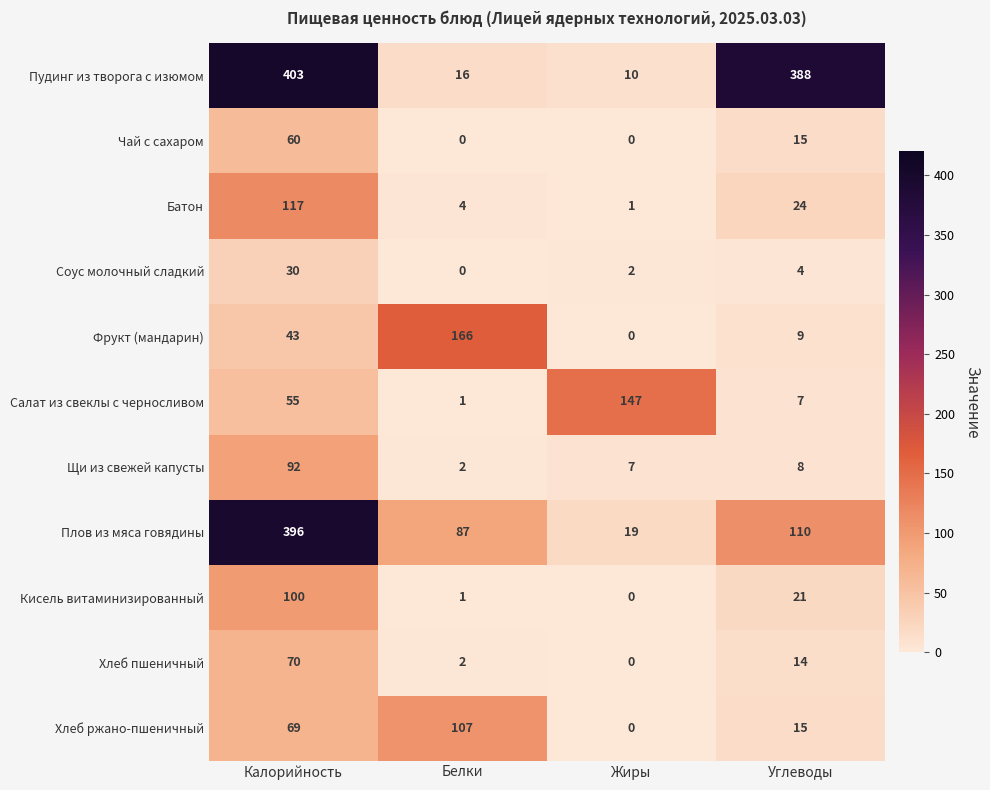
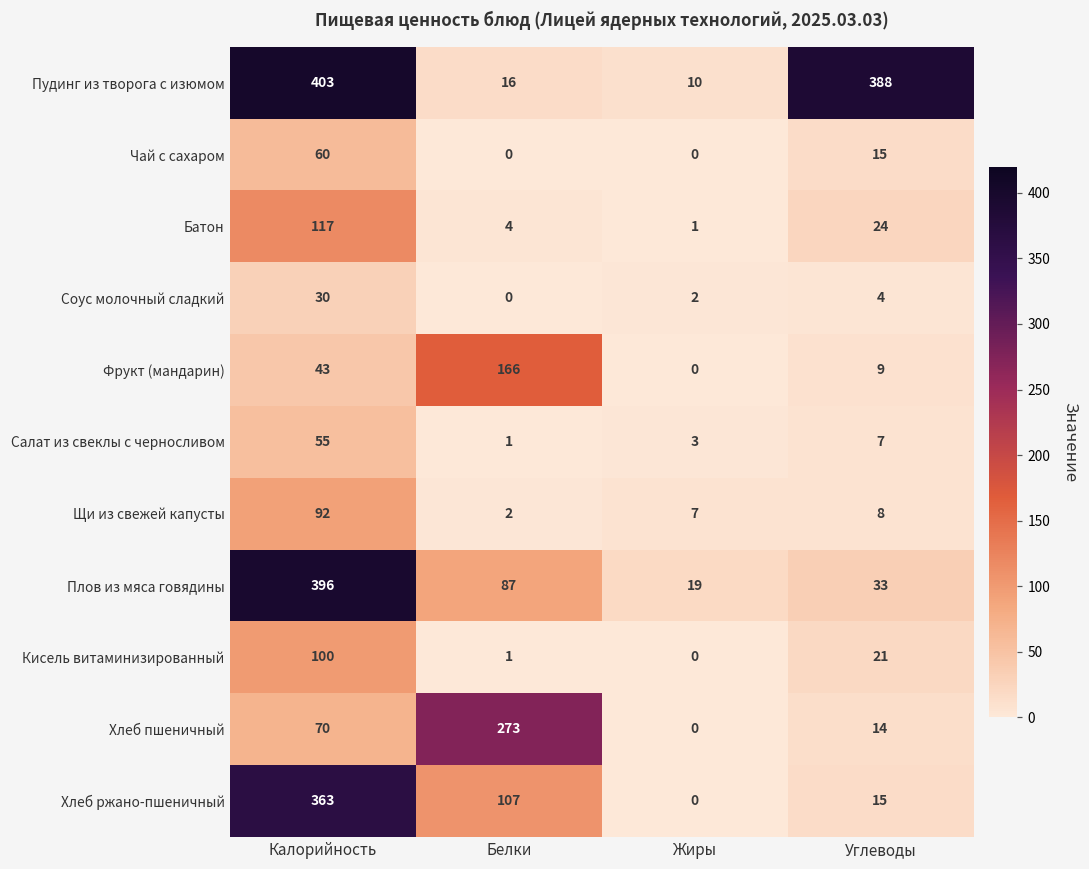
  {
    "Пудинг из творога с изюмом": {
      "Калорийность": 403,
      "Белки": 16,
      "Жиры": 10,
      "Углеводы": 388
    },
    "Чай с сахаром": {
      "Калорийность": 60,
      "Белки": 0,
      "Жиры": 0,
      "Углеводы": 15
    },
    "Батон": {
      "Калорийность": 117,
      "Белки": 4,
      "Жиры": 1,
      "Углеводы": 24
    },
    "Соус молочный сладкий": {
      "Калорийность": 30,
      "Белки": 0,
      "Жиры": 2,
      "Углеводы": 4
    },
    "Фрукт (мандарин)": {
      "Калорийность": 43,
      "Белки": 166,
      "Жиры": 0,
      "Углеводы": 9
    },
    "Салат из свеклы с черносливом": {
      "Калорийность": 55,
      "Белки": 1,
-     "Жиры": 147,
+     "Жиры": 3,
      "Углеводы": 7
    },
    "Щи из свежей капусты": {
      "Калорийность": 92,
      "Белки": 2,
      "Жиры": 7,
      "Углеводы": 8
    },
    "Плов из мяса говядины": {
      "Калорийность": 396,
      "Белки": 87,
      "Жиры": 19,
-     "Углеводы": 110
+     "Углеводы": 33
    },
    "Кисель витаминизированный": {
      "Калорийность": 100,
      "Белки": 1,
      "Жиры": 0,
      "Углеводы": 21
    },
    "Хлеб пшеничный": {
      "Калорийность": 70,
-     "Белки": 2,
+     "Белки": 273,
      "Жиры": 0,
      "Углеводы": 14
    },
    "Хлеб ржано-пшеничный": {
-     "Калорийность": 69,
+     "Калорийность": 363,
      "Белки": 107,
      "Жиры": 0,
      "Углеводы": 15
    }
  }
